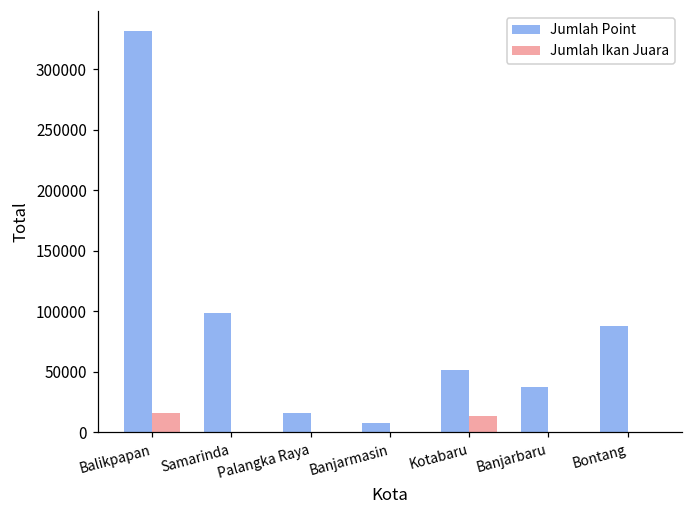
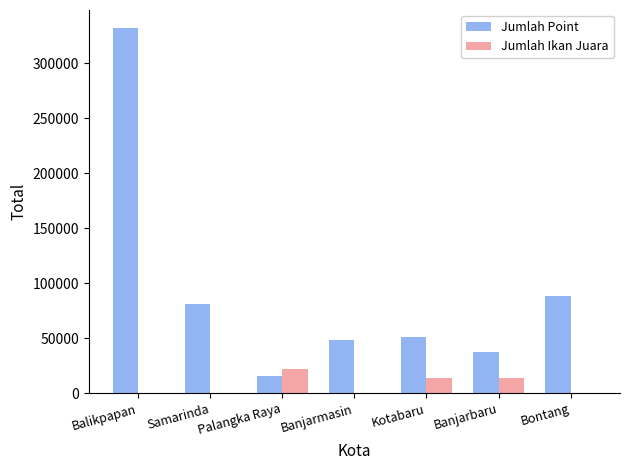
  {
    "Jumlah Point": {
      "Balikpapan": 332000,
-     "Samarinda": 99000,
+     "Samarinda": 81000,
      "Palangka Raya": 16000,
-     "Banjarmasin": 7000,
+     "Banjarmasin": 48000,
      "Kotabaru": 51000,
      "Banjarbaru": 37000,
      "Bontang": 88000
    },
    "Jumlah Ikan Juara": {
-     "Balikpapan": 16000,
-     "Palangka Raya": 0,
+     "Balikpapan": 0,
+     "Palangka Raya": 22000,
      "Kotabaru": 14000,
-     "Banjarbaru": 0
+     "Banjarbaru": 13000
    }
  }
